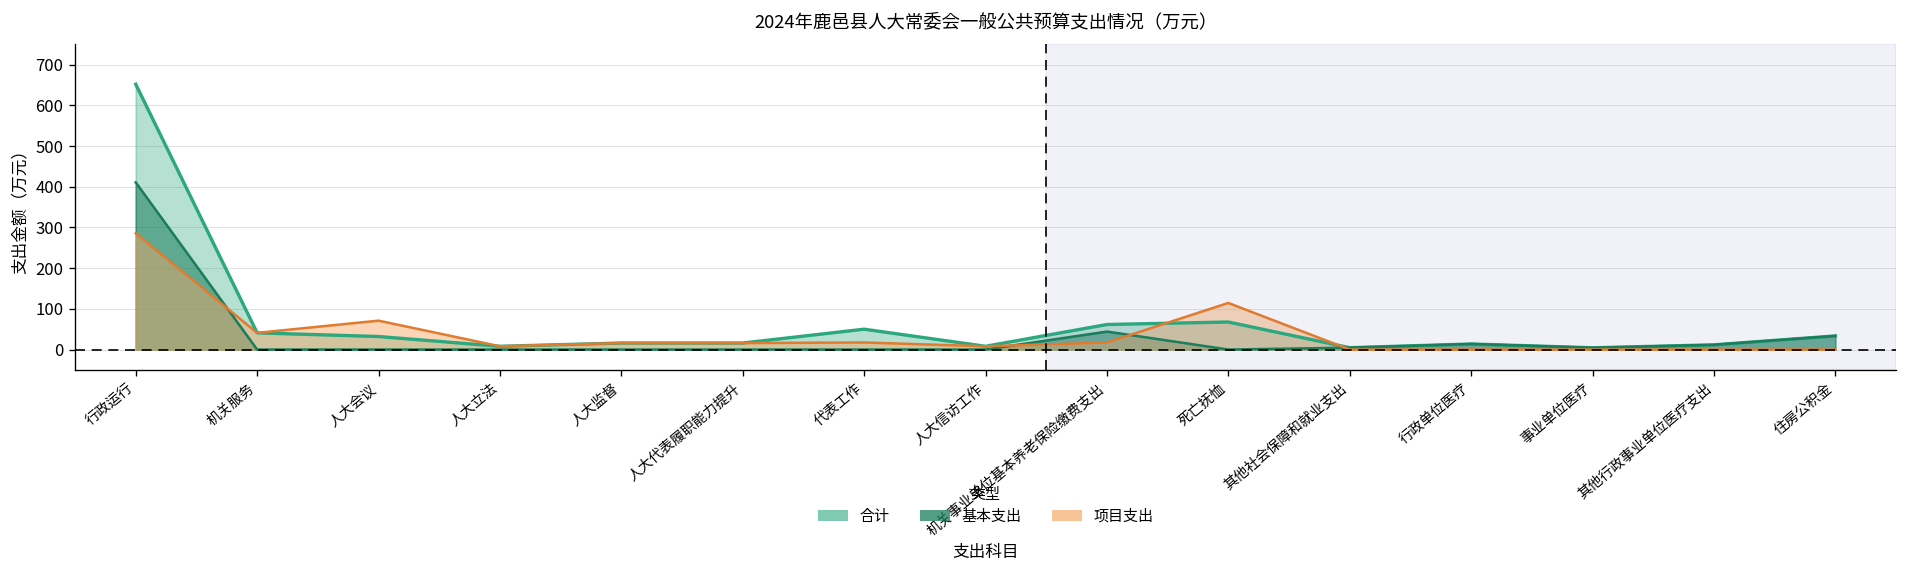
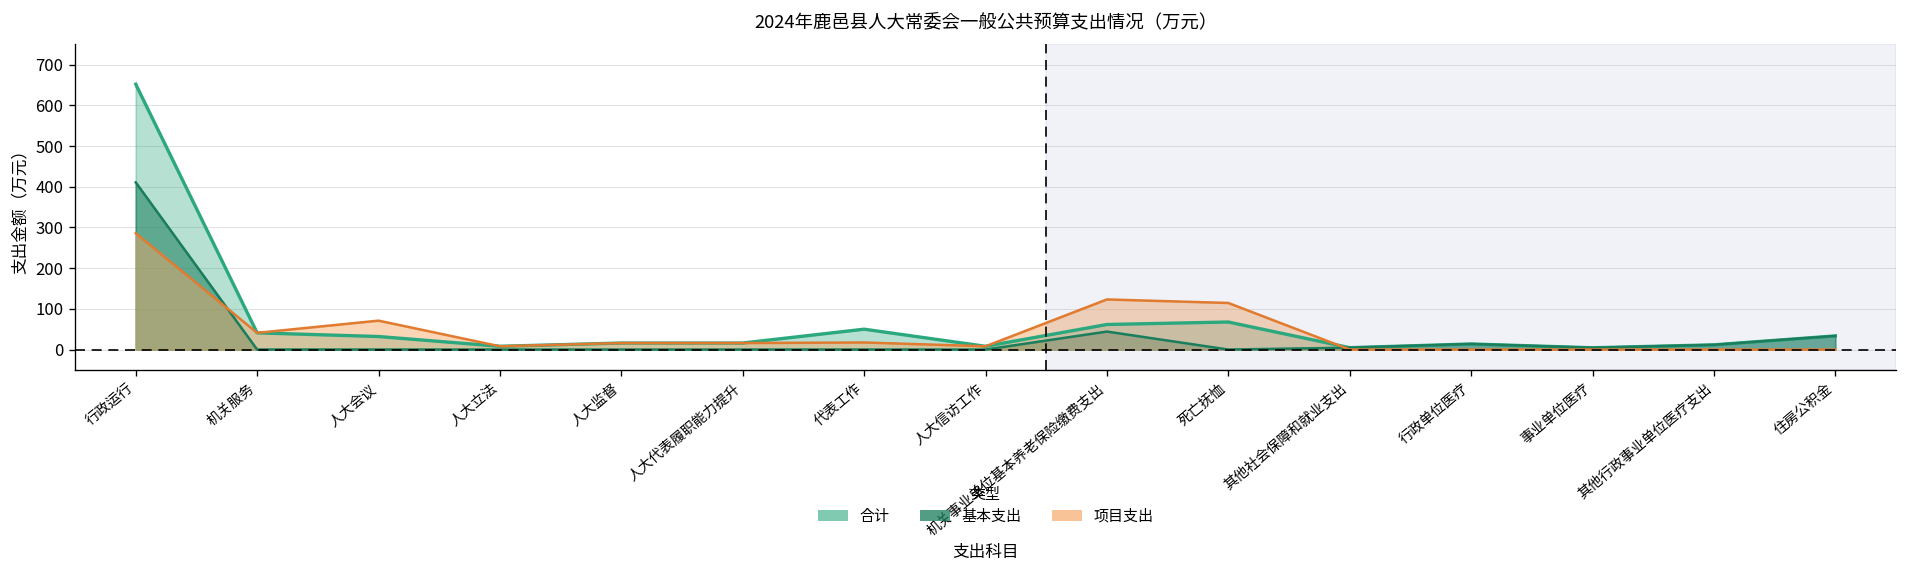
  {
    "项目支出": {
      "行政运行": 290,
      "人大会议": 70,
      "代表工作": 20,
-     "机关事业单位基本养老保险缴费支出": 20,
+     "机关事业单位基本养老保险缴费支出": 120,
      "死亡抚恤": 110,
      "行政单位医疗": 0,
      "其他行政事业单位医疗支出": 0,
      "住房公积金": 0
    }
  }
